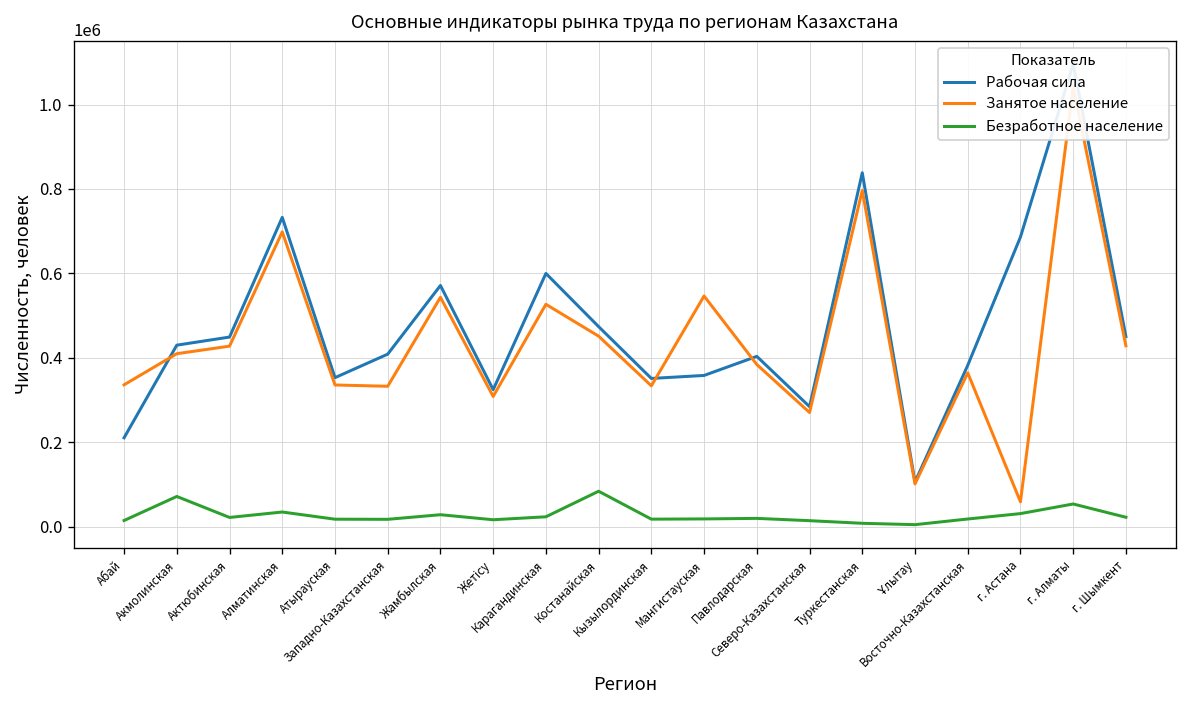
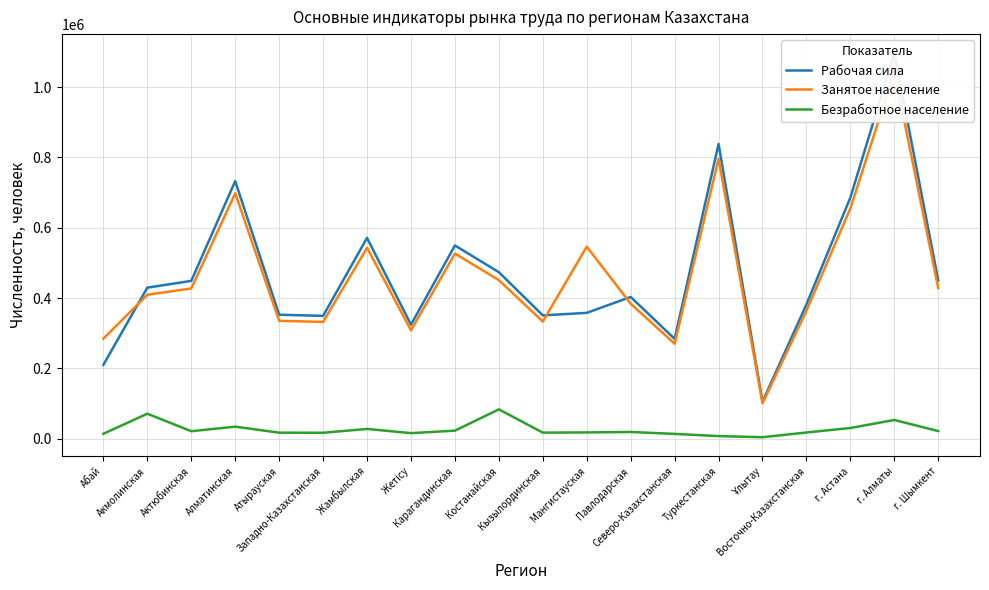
  {
    "Рабочая сила": {
      "Абай": 210000,
      "Акмолинская": 430000,
      "Актюбинская": 450000,
      "Алматинская": 730000,
      "Атырауская": 350000,
-     "Западно-Казахстанская": 410000,
+     "Западно-Казахстанская": 350000,
      "Жамбылская": 570000,
      "Жетісу": 320000,
-     "Карагандинская": 600000,
+     "Карагандинская": 550000,
      "Костанайская": 470000,
      "Кызылординская": 350000,
      "Мангистауская": 360000,
      "Павлодарская": 400000,
      "Северо-Казахстанская": 280000,
      "Туркестанская": 840000,
      "Восточно-Казахстанская": 380000,
      "г. Астана": 690000,
      "г. Шымкент": 450000
    },
    "Занятое население": {
-     "Абай": 340000,
+     "Абай": 280000,
      "Акмолинская": 410000,
      "Актюбинская": 430000,
      "Алматинская": 700000,
      "Атырауская": 340000,
      "Западно-Казахстанская": 330000,
      "Жамбылская": 540000,
      "Жетісу": 310000,
      "Карагандинская": 530000,
      "Костанайская": 450000,
      "Кызылординская": 330000,
      "Мангистауская": 550000,
      "Павлодарская": 380000,
      "Северо-Казахстанская": 270000,
      "Туркестанская": 800000,
      "Восточно-Казахстанская": 360000,
-     "г. Астана": 60000,
+     "г. Астана": 660000,
      "г. Шымкент": 430000
    },
    "Безработное население": {
      "Абай": 10000,
      "Акмолинская": 70000,
      "Актюбинская": 20000,
      "Алматинская": 30000,
      "Атырауская": 20000,
      "Западно-Казахстанская": 20000,
      "Жамбылская": 30000,
      "Жетісу": 20000,
      "Карагандинская": 20000,
      "Костанайская": 80000,
      "Кызылординская": 20000,
      "Мангистауская": 20000,
      "Павлодарская": 20000,
      "Северо-Казахстанская": 10000,
      "Туркестанская": 10000,
      "Ұлытау": 0,
      "Восточно-Казахстанская": 20000,
      "г. Астана": 30000,
      "г. Алматы": 50000,
      "г. Шымкент": 20000
    }
  }
